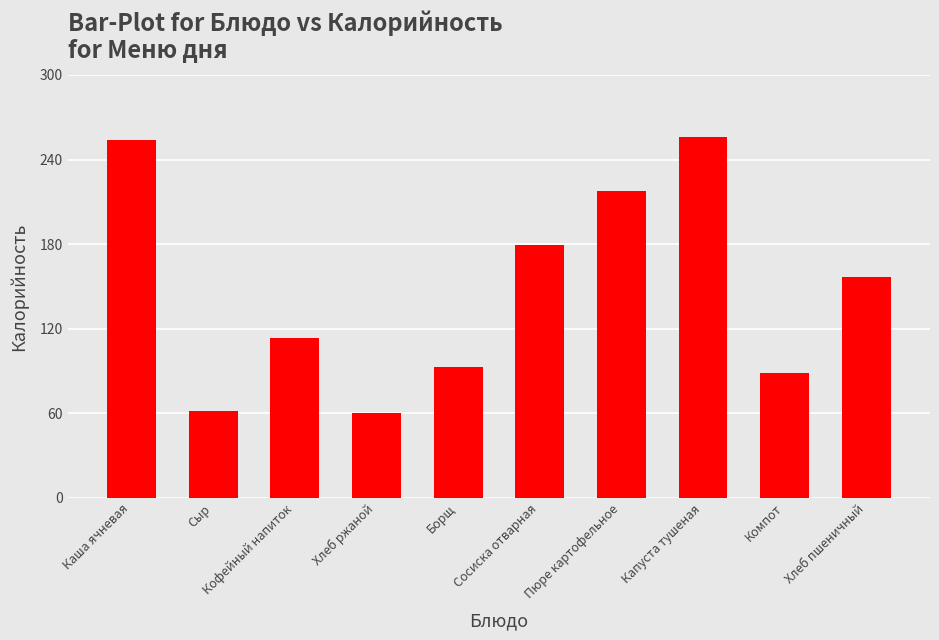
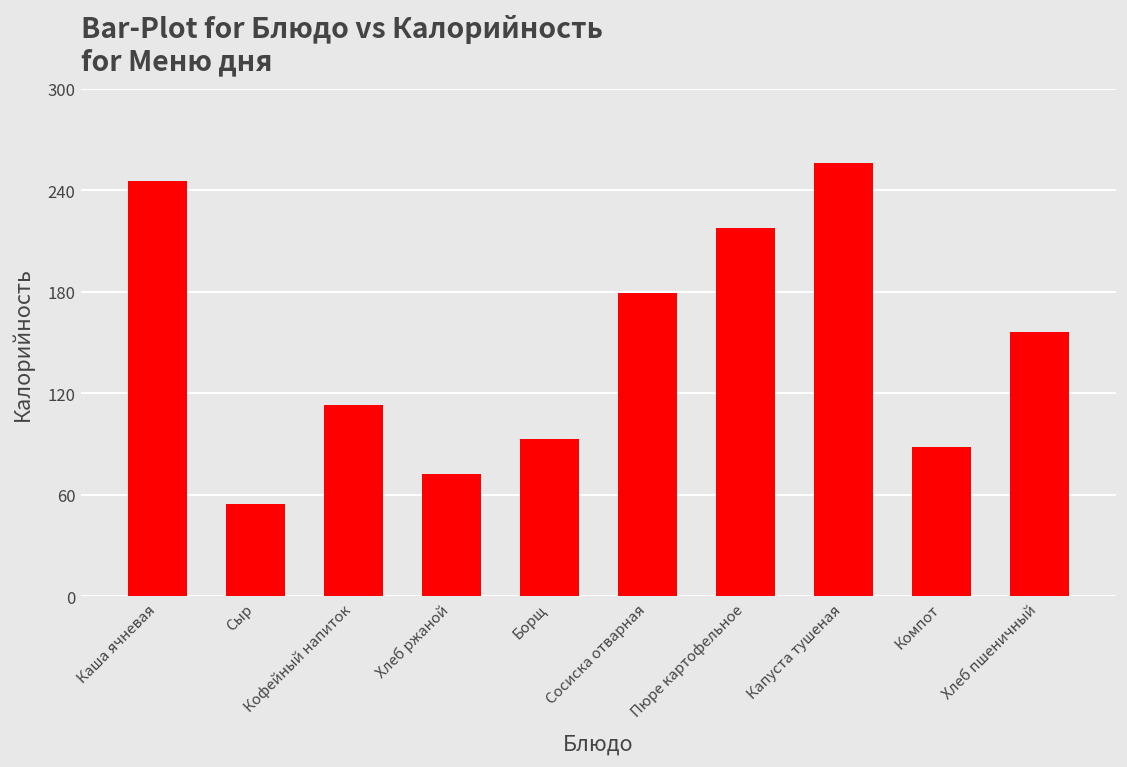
  {
-   "Каша ячневая": 254,
-   "Сыр": 61,
+   "Каша ячневая": 246,
+   "Сыр": 55,
    "Кофейный напиток": 113,
-   "Хлеб ржаной": 60,
+   "Хлеб ржаной": 72,
    "Борщ": 93,
    "Сосиска отварная": 179,
    "Пюре картофельное": 218,
    "Капуста тушеная": 256,
    "Компот": 88,
    "Хлеб пшеничный": 156
  }
